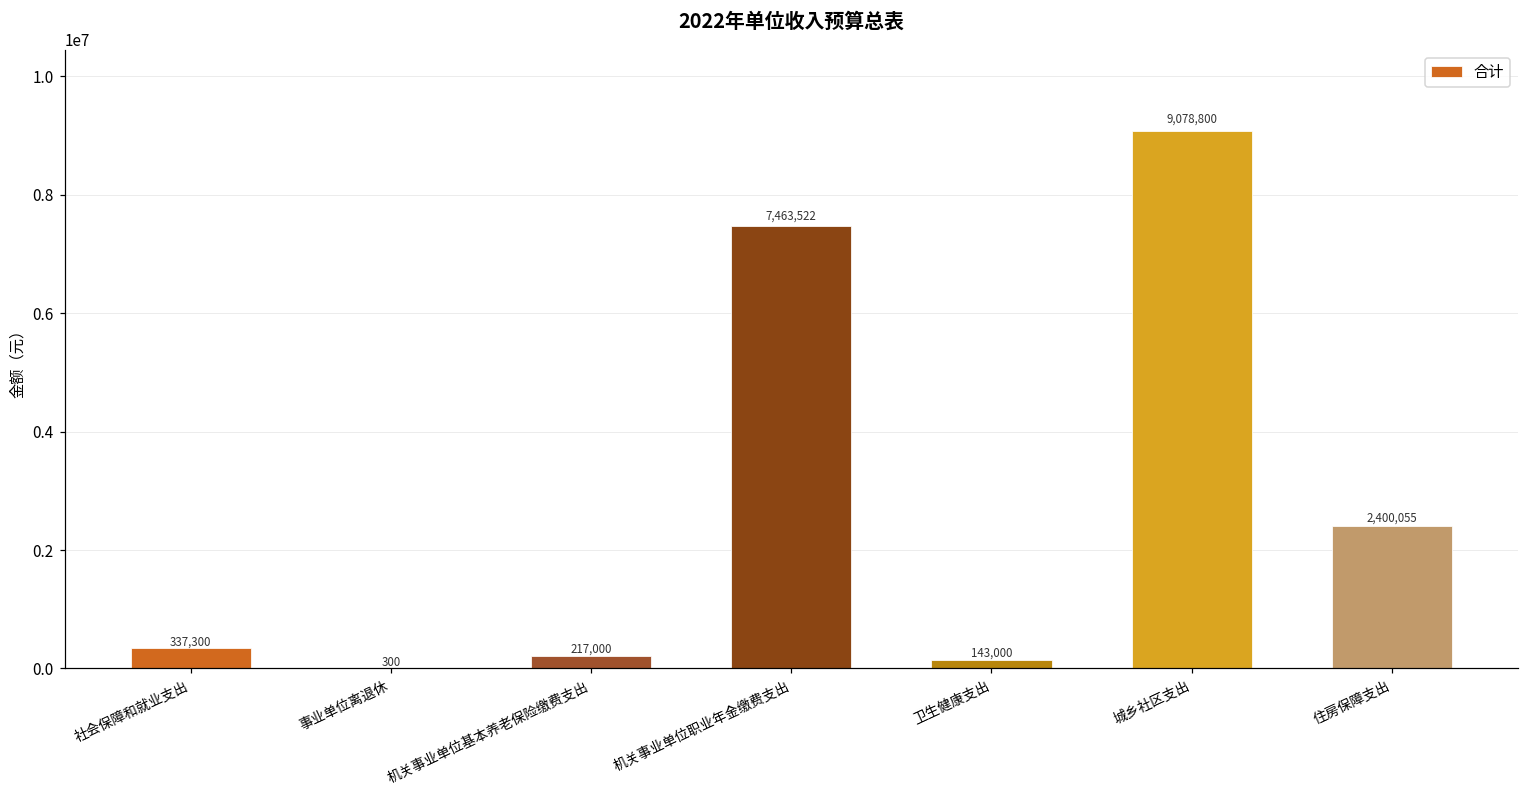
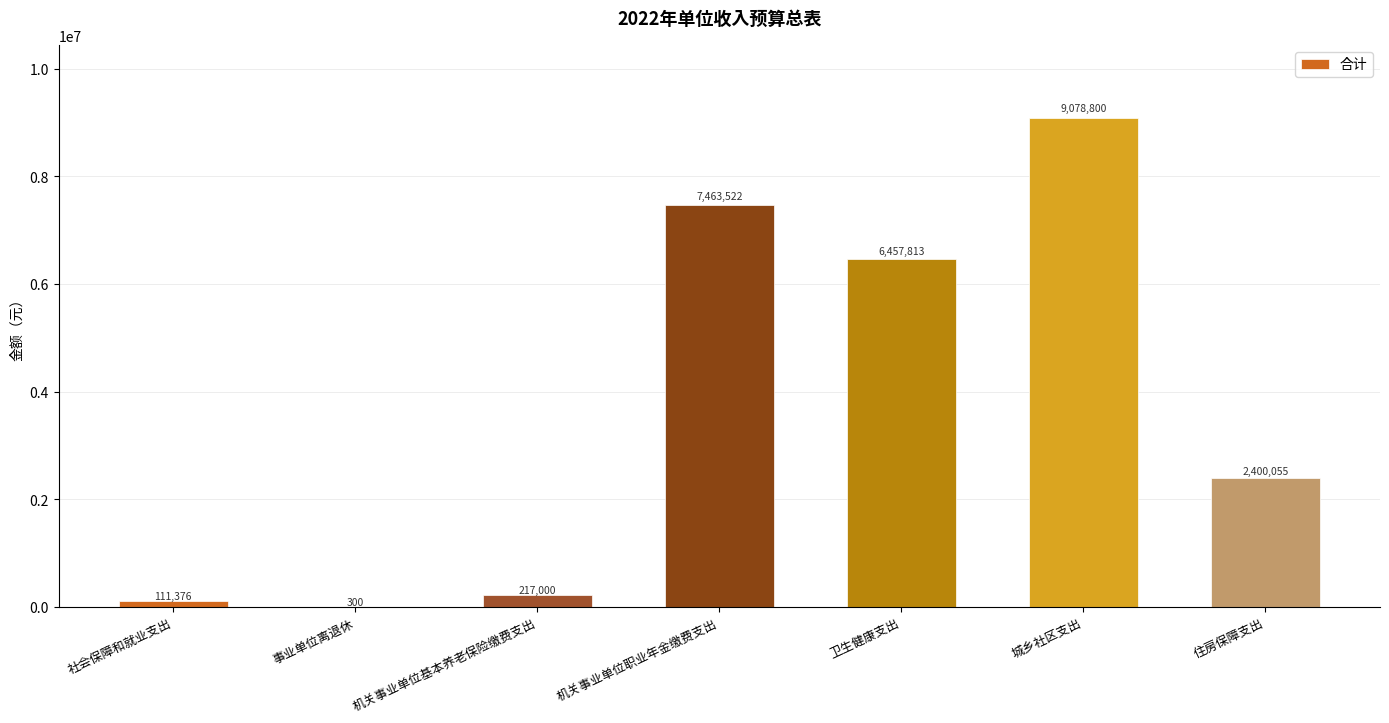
  {
-   "社会保障和就业支出": "337,300",
+   "社会保障和就业支出": "111,376",
    "事业单位离退休": "300",
    "机关事业单位基本养老保险缴费支出": "217,000",
    "机关事业单位职业年金缴费支出": "7,463,522",
-   "卫生健康支出": "143,000",
+   "卫生健康支出": "6,457,813",
    "城乡社区支出": "9,078,800",
    "住房保障支出": "2,400,055"
  }
